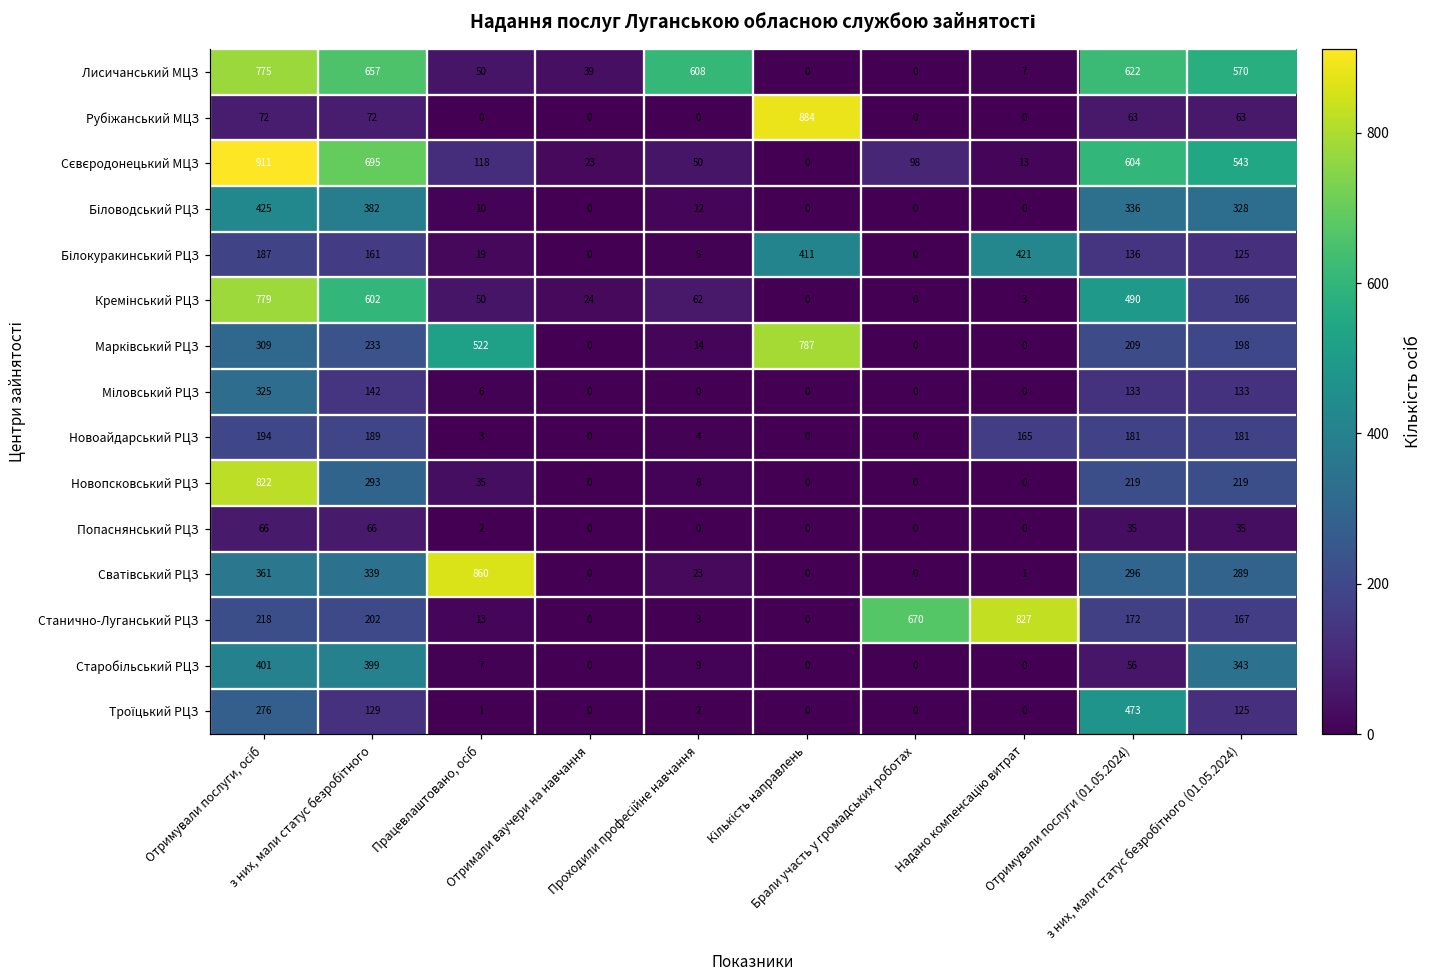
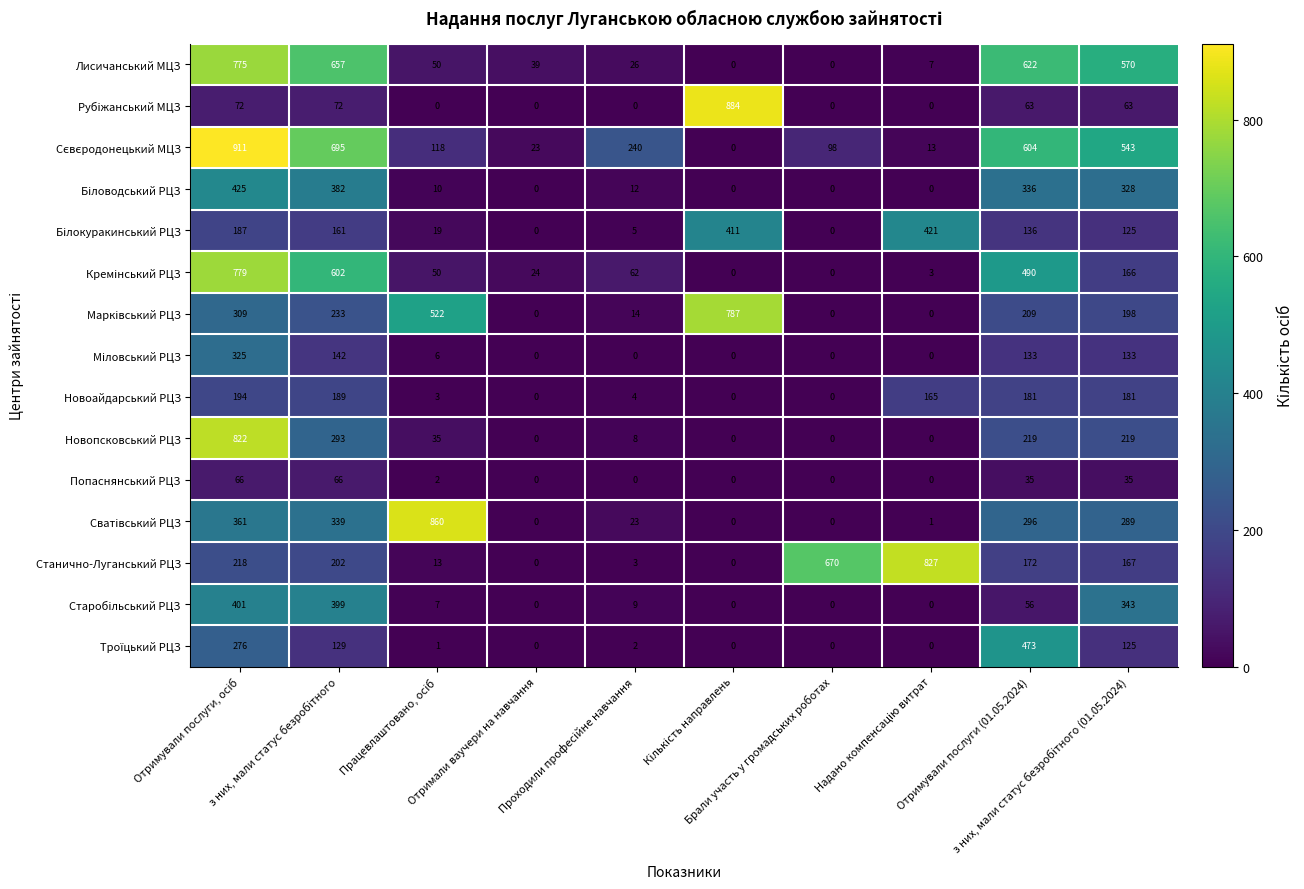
  {
    "Лисичанський МЦЗ": {
      "Отримували послуги, осіб": 775,
      "з них, мали статус безробітного": 657,
      "Працевлаштовано, осіб": 50,
      "Отримали ваучери на навчання": 39,
-     "Проходили професійне навчання": 608,
+     "Проходили професійне навчання": 26,
      "Кількість направлень": 0,
      "Брали участь у громадських роботах": 0,
      "Надано компенсацію витрат": 7,
      "Отримували послуги (01.05.2024)": 622,
      "з них, мали статус безробітного (01.05.2024)": 570
    },
    "Рубіжанський МЦЗ": {
      "Отримували послуги, осіб": 72,
      "з них, мали статус безробітного": 72,
      "Працевлаштовано, осіб": 0,
      "Отримали ваучери на навчання": 0,
      "Проходили професійне навчання": 0,
      "Кількість направлень": 884,
      "Брали участь у громадських роботах": 0,
      "Надано компенсацію витрат": 0,
      "Отримували послуги (01.05.2024)": 63,
      "з них, мали статус безробітного (01.05.2024)": 63
    },
    "Сєвєродонецький МЦЗ": {
      "Отримували послуги, осіб": 911,
      "з них, мали статус безробітного": 695,
      "Працевлаштовано, осіб": 118,
      "Отримали ваучери на навчання": 23,
-     "Проходили професійне навчання": 50,
+     "Проходили професійне навчання": 240,
      "Кількість направлень": 0,
      "Брали участь у громадських роботах": 98,
      "Надано компенсацію витрат": 13,
      "Отримували послуги (01.05.2024)": 604,
      "з них, мали статус безробітного (01.05.2024)": 543
    },
    "Біловодський РЦЗ": {
      "Отримували послуги, осіб": 425,
      "з них, мали статус безробітного": 382,
      "Працевлаштовано, осіб": 10,
      "Отримали ваучери на навчання": 0,
      "Проходили професійне навчання": 12,
      "Кількість направлень": 0,
      "Брали участь у громадських роботах": 0,
      "Надано компенсацію витрат": 0,
      "Отримували послуги (01.05.2024)": 336,
      "з них, мали статус безробітного (01.05.2024)": 328
    },
    "Білокуракинський РЦЗ": {
      "Отримували послуги, осіб": 187,
      "з них, мали статус безробітного": 161,
      "Працевлаштовано, осіб": 19,
      "Отримали ваучери на навчання": 0,
      "Проходили професійне навчання": 5,
      "Кількість направлень": 411,
      "Брали участь у громадських роботах": 0,
      "Надано компенсацію витрат": 421,
      "Отримували послуги (01.05.2024)": 136,
      "з них, мали статус безробітного (01.05.2024)": 125
    },
    "Кремінський РЦЗ": {
      "Отримували послуги, осіб": 779,
      "з них, мали статус безробітного": 602,
      "Працевлаштовано, осіб": 50,
      "Отримали ваучери на навчання": 24,
      "Проходили професійне навчання": 62,
      "Кількість направлень": 0,
      "Брали участь у громадських роботах": 0,
      "Надано компенсацію витрат": 3,
      "Отримували послуги (01.05.2024)": 490,
      "з них, мали статус безробітного (01.05.2024)": 166
    },
    "Марківський РЦЗ": {
      "Отримували послуги, осіб": 309,
      "з них, мали статус безробітного": 233,
      "Працевлаштовано, осіб": 522,
      "Отримали ваучери на навчання": 0,
      "Проходили професійне навчання": 14,
      "Кількість направлень": 787,
      "Брали участь у громадських роботах": 0,
      "Надано компенсацію витрат": 0,
      "Отримували послуги (01.05.2024)": 209,
      "з них, мали статус безробітного (01.05.2024)": 198
    },
    "Міловський РЦЗ": {
      "Отримували послуги, осіб": 325,
      "з них, мали статус безробітного": 142,
      "Працевлаштовано, осіб": 6,
      "Отримали ваучери на навчання": 0,
      "Проходили професійне навчання": 0,
      "Кількість направлень": 0,
      "Брали участь у громадських роботах": 0,
      "Надано компенсацію витрат": 0,
      "Отримували послуги (01.05.2024)": 133,
      "з них, мали статус безробітного (01.05.2024)": 133
    },
    "Новоайдарський РЦЗ": {
      "Отримували послуги, осіб": 194,
      "з них, мали статус безробітного": 189,
      "Працевлаштовано, осіб": 3,
      "Отримали ваучери на навчання": 0,
      "Проходили професійне навчання": 4,
      "Кількість направлень": 0,
      "Брали участь у громадських роботах": 0,
      "Надано компенсацію витрат": 165,
      "Отримували послуги (01.05.2024)": 181,
      "з них, мали статус безробітного (01.05.2024)": 181
    },
    "Новопсковський РЦЗ": {
      "Отримували послуги, осіб": 822,
      "з них, мали статус безробітного": 293,
      "Працевлаштовано, осіб": 35,
      "Отримали ваучери на навчання": 0,
      "Проходили професійне навчання": 8,
      "Кількість направлень": 0,
      "Брали участь у громадських роботах": 0,
      "Надано компенсацію витрат": 0,
      "Отримували послуги (01.05.2024)": 219,
      "з них, мали статус безробітного (01.05.2024)": 219
    },
    "Попаснянський РЦЗ": {
      "Отримували послуги, осіб": 66,
      "з них, мали статус безробітного": 66,
      "Працевлаштовано, осіб": 2,
      "Отримали ваучери на навчання": 0,
      "Проходили професійне навчання": 0,
      "Кількість направлень": 0,
      "Брали участь у громадських роботах": 0,
      "Надано компенсацію витрат": 0,
      "Отримували послуги (01.05.2024)": 35,
      "з них, мали статус безробітного (01.05.2024)": 35
    },
    "Сватівський РЦЗ": {
      "Отримували послуги, осіб": 361,
      "з них, мали статус безробітного": 339,
      "Працевлаштовано, осіб": 860,
      "Отримали ваучери на навчання": 0,
      "Проходили професійне навчання": 23,
      "Кількість направлень": 0,
      "Брали участь у громадських роботах": 0,
      "Надано компенсацію витрат": 1,
      "Отримували послуги (01.05.2024)": 296,
      "з них, мали статус безробітного (01.05.2024)": 289
    },
    "Станично-Луганський РЦЗ": {
      "Отримували послуги, осіб": 218,
      "з них, мали статус безробітного": 202,
      "Працевлаштовано, осіб": 13,
      "Отримали ваучери на навчання": 0,
      "Проходили професійне навчання": 3,
      "Кількість направлень": 0,
      "Брали участь у громадських роботах": 670,
      "Надано компенсацію витрат": 827,
      "Отримували послуги (01.05.2024)": 172,
      "з них, мали статус безробітного (01.05.2024)": 167
    },
    "Старобільський РЦЗ": {
      "Отримували послуги, осіб": 401,
      "з них, мали статус безробітного": 399,
      "Працевлаштовано, осіб": 7,
      "Отримали ваучери на навчання": 0,
      "Проходили професійне навчання": 9,
      "Кількість направлень": 0,
      "Брали участь у громадських роботах": 0,
      "Надано компенсацію витрат": 0,
      "Отримували послуги (01.05.2024)": 56,
      "з них, мали статус безробітного (01.05.2024)": 343
    },
    "Троїцький РЦЗ": {
      "Отримували послуги, осіб": 276,
      "з них, мали статус безробітного": 129,
      "Працевлаштовано, осіб": 1,
      "Отримали ваучери на навчання": 0,
      "Проходили професійне навчання": 2,
      "Кількість направлень": 0,
      "Брали участь у громадських роботах": 0,
      "Надано компенсацію витрат": 0,
      "Отримували послуги (01.05.2024)": 473,
      "з них, мали статус безробітного (01.05.2024)": 125
    }
  }
